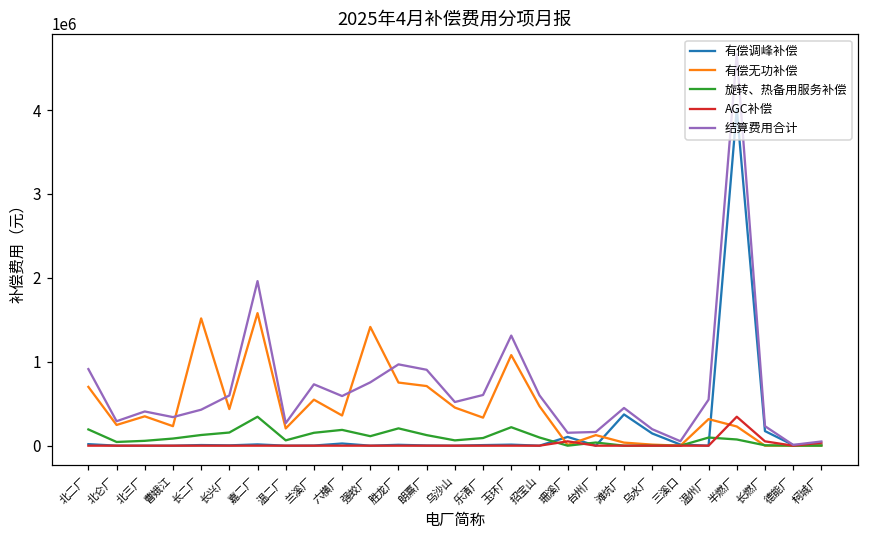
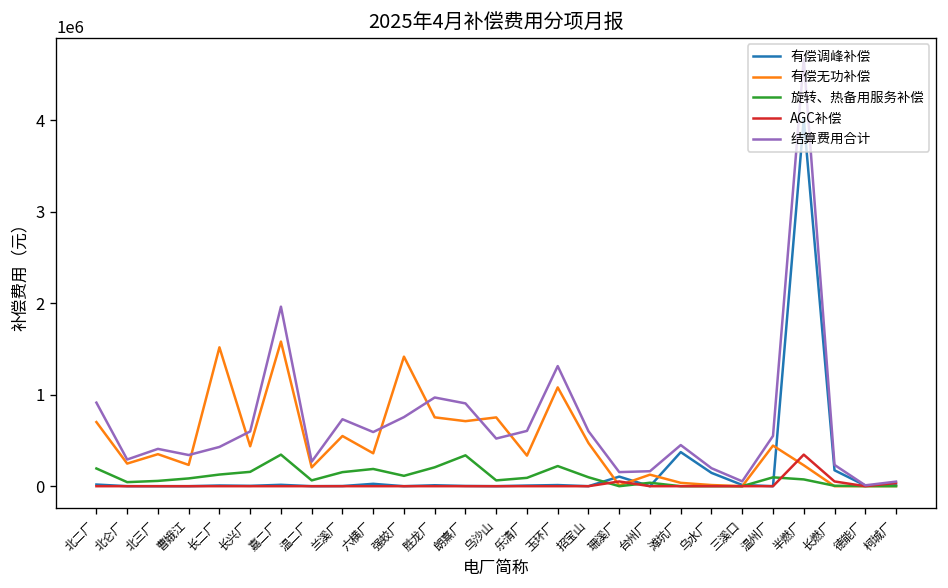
  {
    "有偿调峰补偿": {
      "珊溪厂": 100000,
      "滩坑厂": 400000,
      "乌水厂": 100000,
      "长燃厂": 200000
    },
    "有偿无功补偿": {
      "北二厂": 700000,
      "北仑厂": 200000,
      "北三厂": 300000,
      "曹娥江": 200000,
      "长二厂": 1500000,
      "长兴厂": 400000,
      "嘉二厂": 1600000,
      "温二厂": 200000,
      "兰溪厂": 500000,
      "六横厂": 400000,
      "强蛟厂": 1400000,
      "胜龙厂": 800000,
      "朗熹厂": 700000,
-     "乌沙山": 500000,
+     "乌沙山": 800000,
      "乐清厂": 300000,
      "玉环厂": 1100000,
      "招宝山": 500000,
      "台州厂": 100000,
      "滩坑厂": 0,
-     "温州厂": 300000,
+     "温州厂": 400000,
      "半燃厂": 200000
    },
    "旋转、热备用服务补偿": {
      "北二厂": 200000,
      "北仑厂": 0,
      "北三厂": 100000,
      "曹娥江": 100000,
      "长二厂": 100000,
      "长兴厂": 200000,
      "嘉二厂": 300000,
      "温二厂": 100000,
      "兰溪厂": 200000,
      "六横厂": 200000,
      "强蛟厂": 100000,
      "胜龙厂": 200000,
-     "朗熹厂": 100000,
+     "朗熹厂": 300000,
      "乌沙山": 100000,
      "乐清厂": 100000,
      "玉环厂": 200000,
      "招宝山": 100000,
      "台州厂": 0,
      "温州厂": 100000,
      "半燃厂": 100000
    },
    "AGC补偿": {
      "珊溪厂": 100000,
      "半燃厂": 300000,
      "长燃厂": 100000
    },
    "结算费用合计": {
      "北二厂": 900000,
      "北仑厂": 300000,
      "北三厂": 400000,
      "曹娥江": 300000,
      "长二厂": 400000,
      "长兴厂": 600000,
      "嘉二厂": 2000000,
      "温二厂": 300000,
      "兰溪厂": 700000,
      "六横厂": 600000,
      "强蛟厂": 800000,
      "胜龙厂": 1000000,
      "朗熹厂": 900000,
      "乌沙山": 500000,
      "乐清厂": 600000,
      "玉环厂": 1300000,
      "招宝山": 600000,
      "珊溪厂": 200000,
      "台州厂": 200000,
      "滩坑厂": 400000,
      "乌水厂": 200000,
      "三溪口": 100000,
      "温州厂": 500000,
      "长燃厂": 200000
    }
  }
